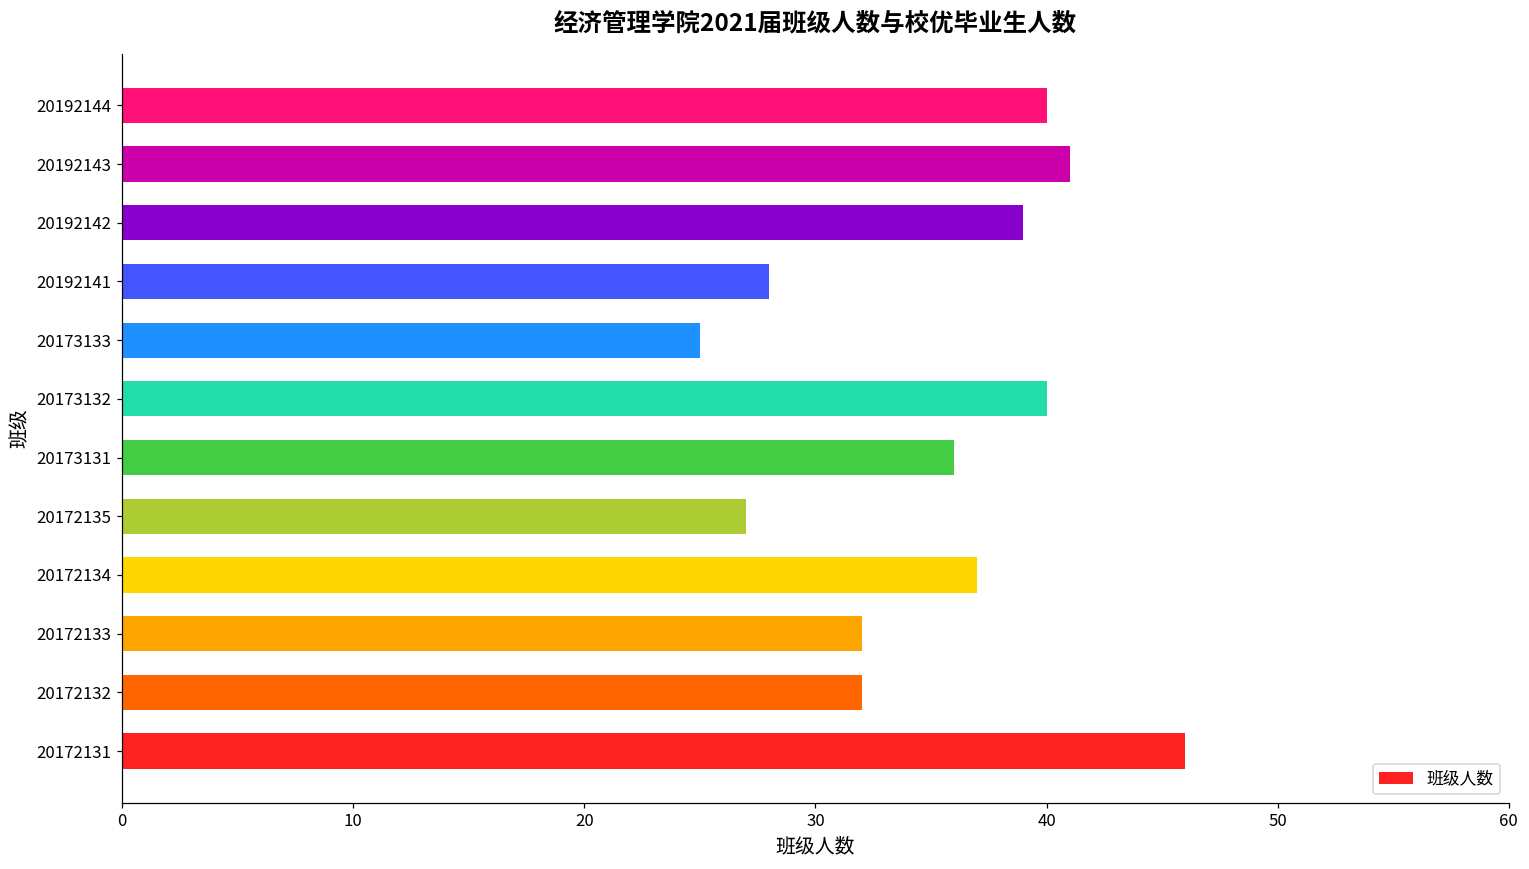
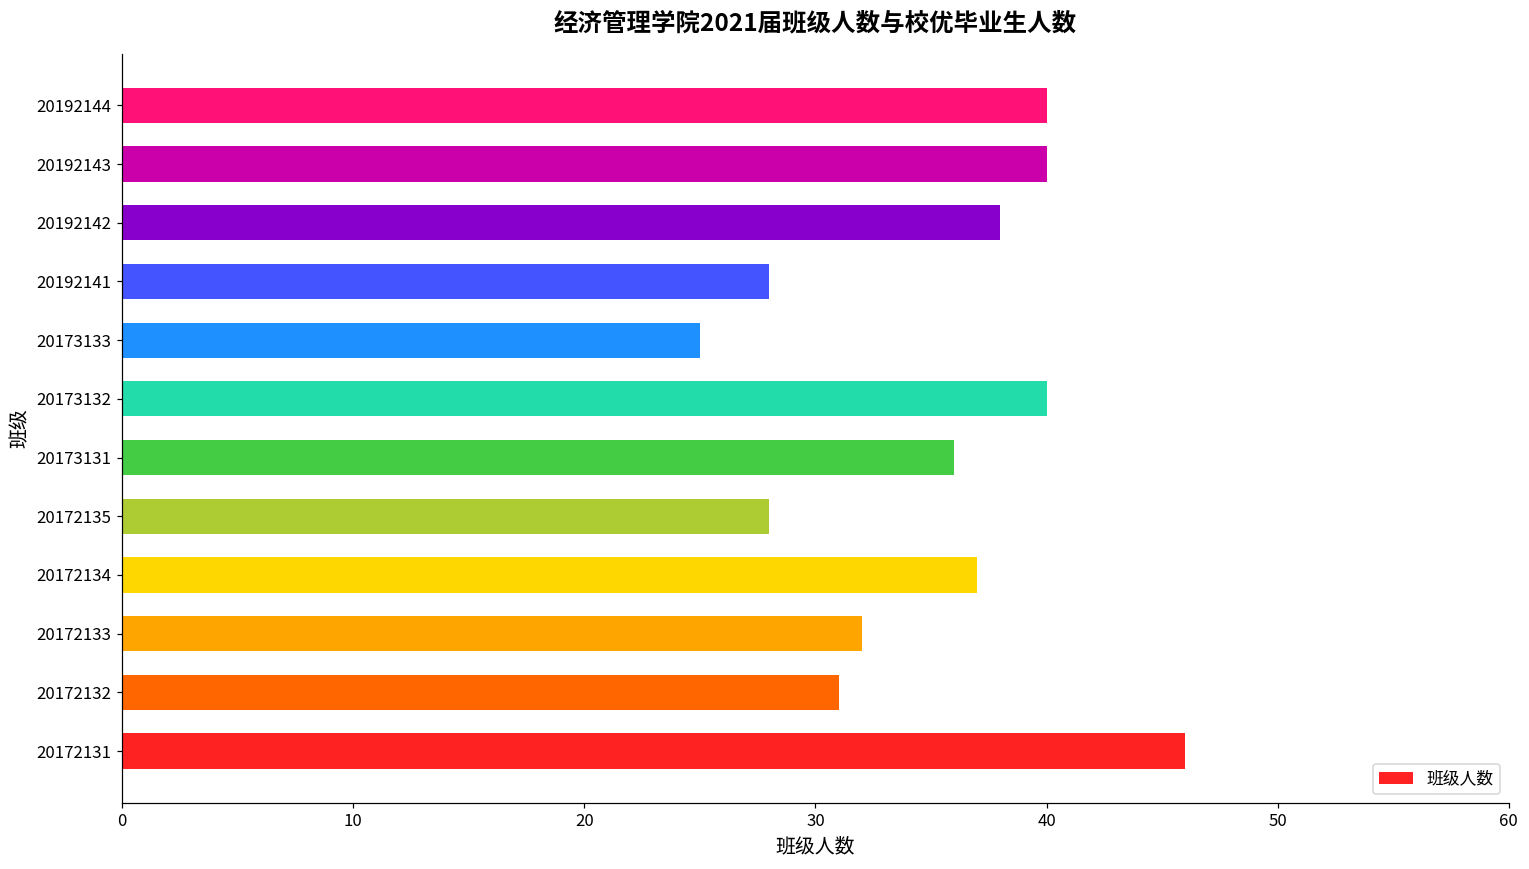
  {
    "20192144": 40,
-   "20192143": 41,
-   "20192142": 39,
+   "20192143": 40,
+   "20192142": 38,
    "20192141": 28,
    "20173133": 25,
    "20173132": 40,
    "20173131": 36,
-   "20172135": 27,
+   "20172135": 28,
    "20172134": 37,
    "20172133": 32,
-   "20172132": 32,
+   "20172132": 31,
    "20172131": 46
  }
